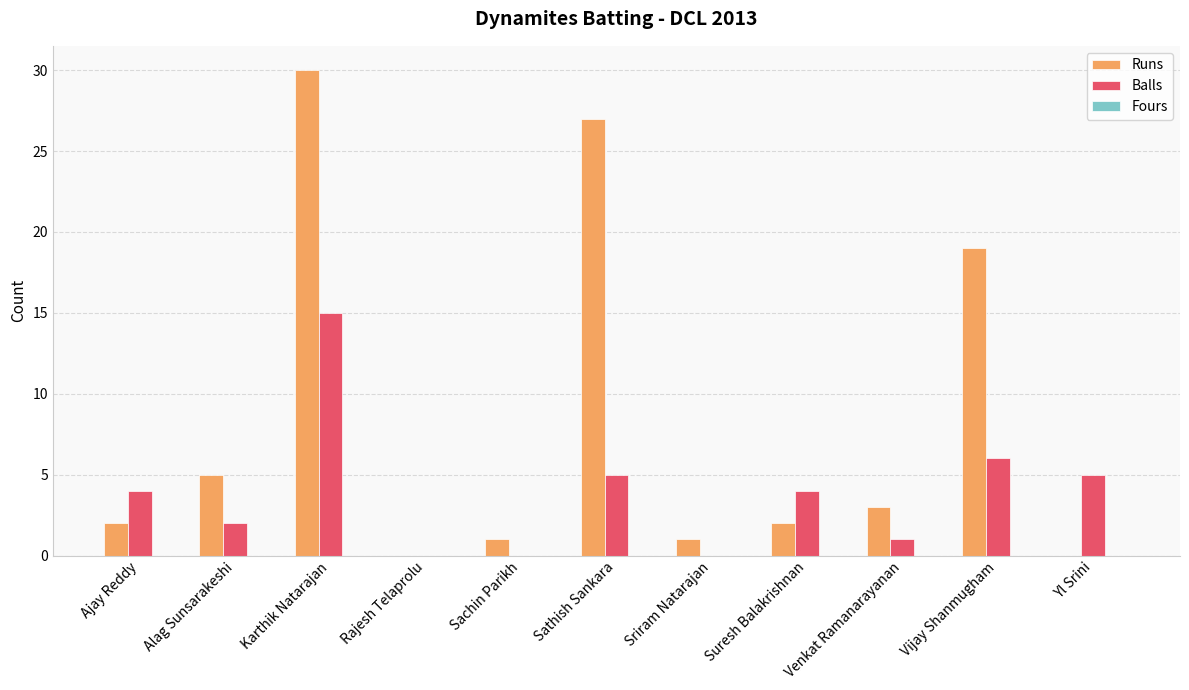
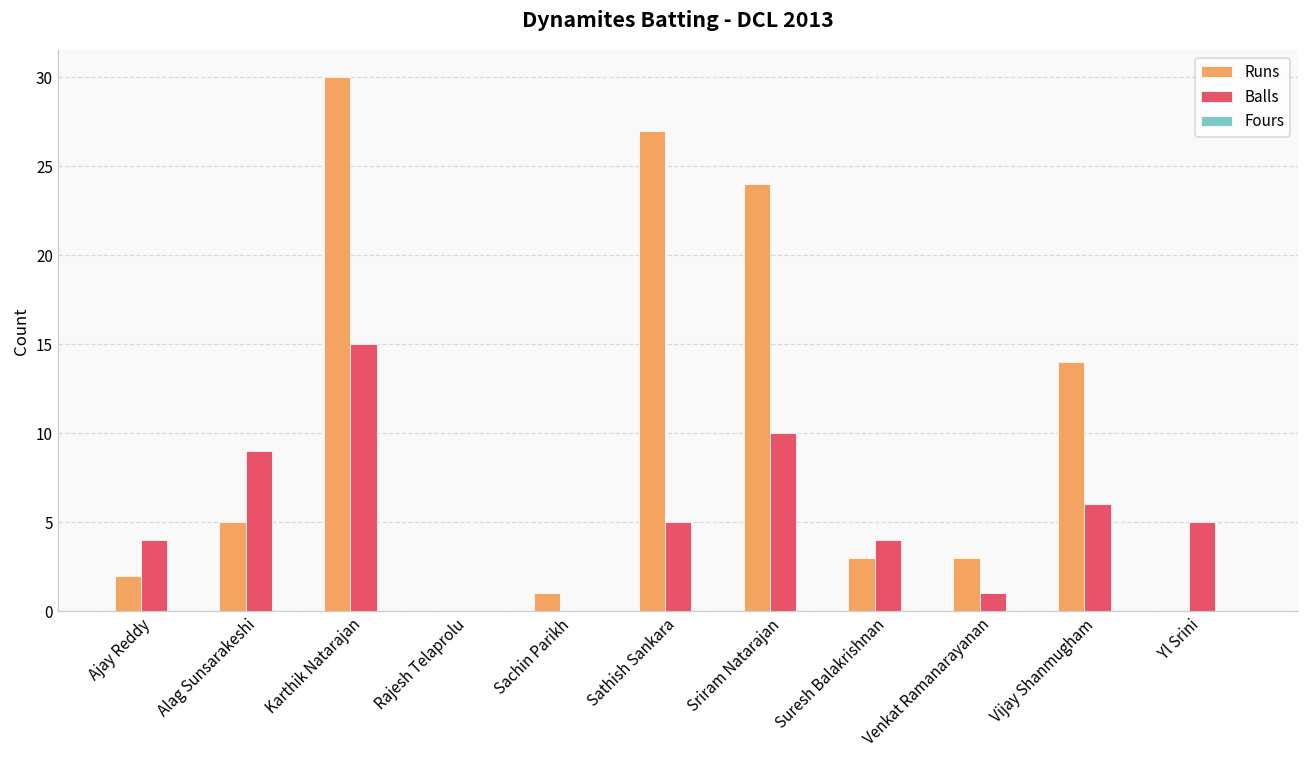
  {
    "Runs": {
      "Ajay Reddy": 2,
      "Alag Sunsarakeshi": 5,
      "Karthik Natarajan": 30,
      "Rajesh Telaprolu": 0,
      "Sachin Parikh": 1,
      "Sathish Sankara": 27,
-     "Sriram Natarajan": 1,
-     "Suresh Balakrishnan": 2,
+     "Sriram Natarajan": 24,
+     "Suresh Balakrishnan": 3,
      "Venkat Ramanarayanan": 3,
-     "Vijay Shanmugham": 19,
+     "Vijay Shanmugham": 14,
      "Yl Srini": 0
    },
    "Balls": {
      "Ajay Reddy": 4,
-     "Alag Sunsarakeshi": 2,
+     "Alag Sunsarakeshi": 9,
      "Karthik Natarajan": 15,
      "Rajesh Telaprolu": 0,
      "Sachin Parikh": 0,
      "Sathish Sankara": 5,
-     "Sriram Natarajan": 0,
+     "Sriram Natarajan": 10,
      "Suresh Balakrishnan": 4,
      "Venkat Ramanarayanan": 1,
      "Vijay Shanmugham": 6,
      "Yl Srini": 5
    },
    "Fours": {
      "Ajay Reddy": 0,
      "Alag Sunsarakeshi": 0,
      "Karthik Natarajan": 0,
      "Rajesh Telaprolu": 0,
      "Sachin Parikh": 0,
      "Sathish Sankara": 0,
      "Sriram Natarajan": 0,
      "Suresh Balakrishnan": 0,
      "Venkat Ramanarayanan": 0,
      "Vijay Shanmugham": 0,
      "Yl Srini": 0
    }
  }
